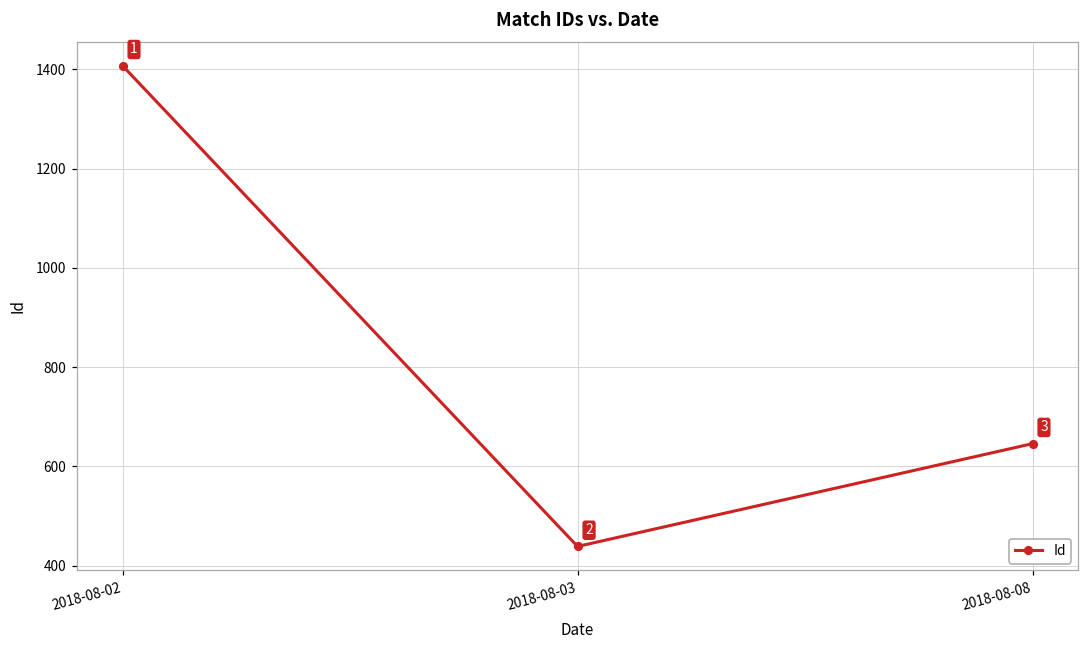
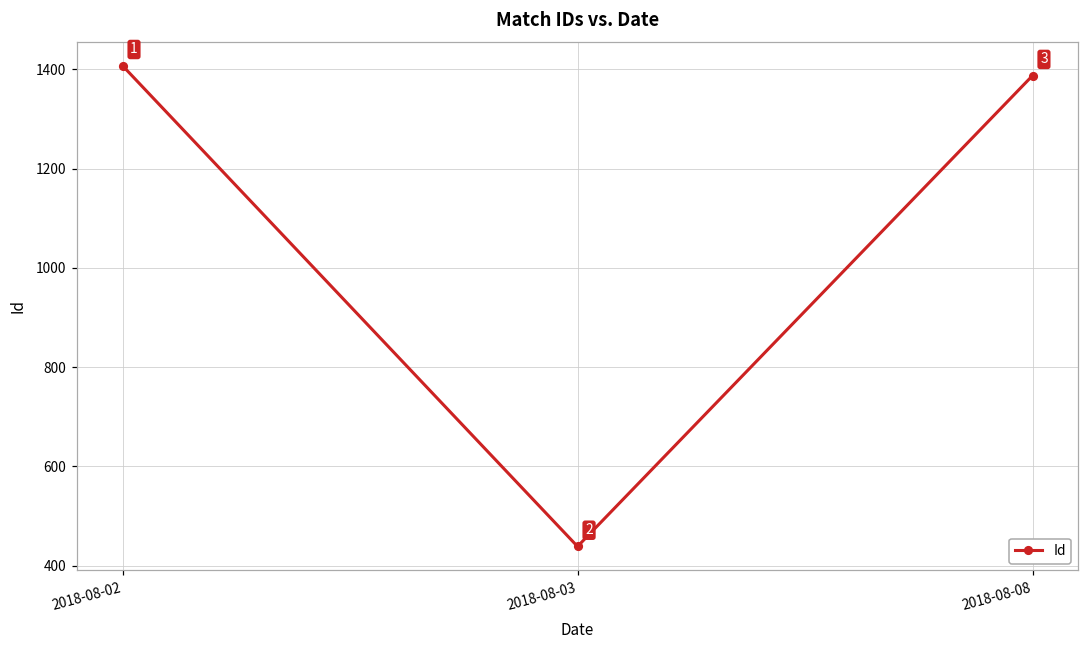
  {
-   "2018-08-08": 650
+   "2018-08-08": 1390
  }
